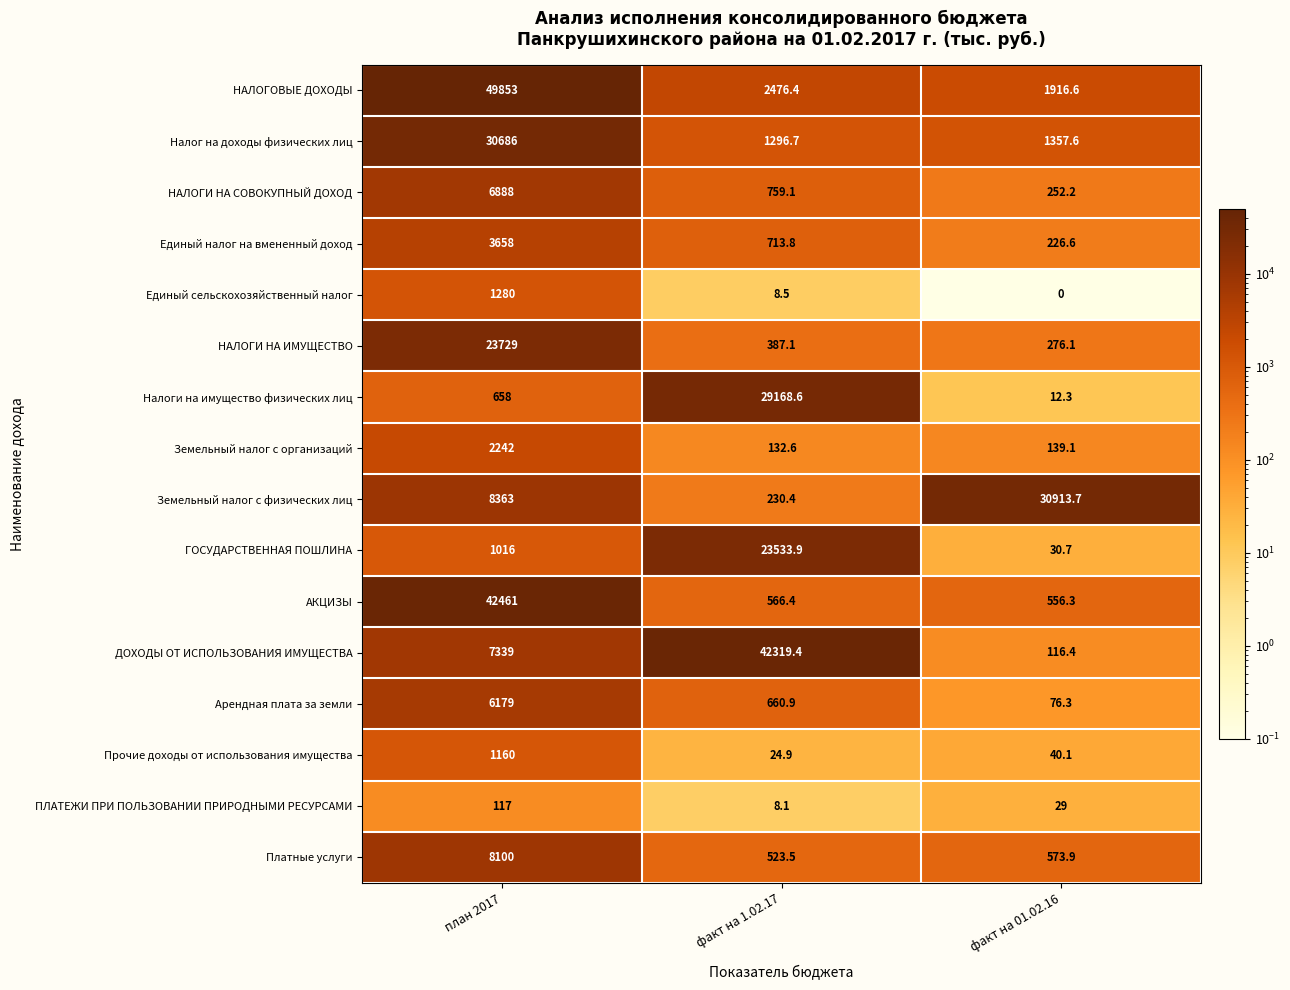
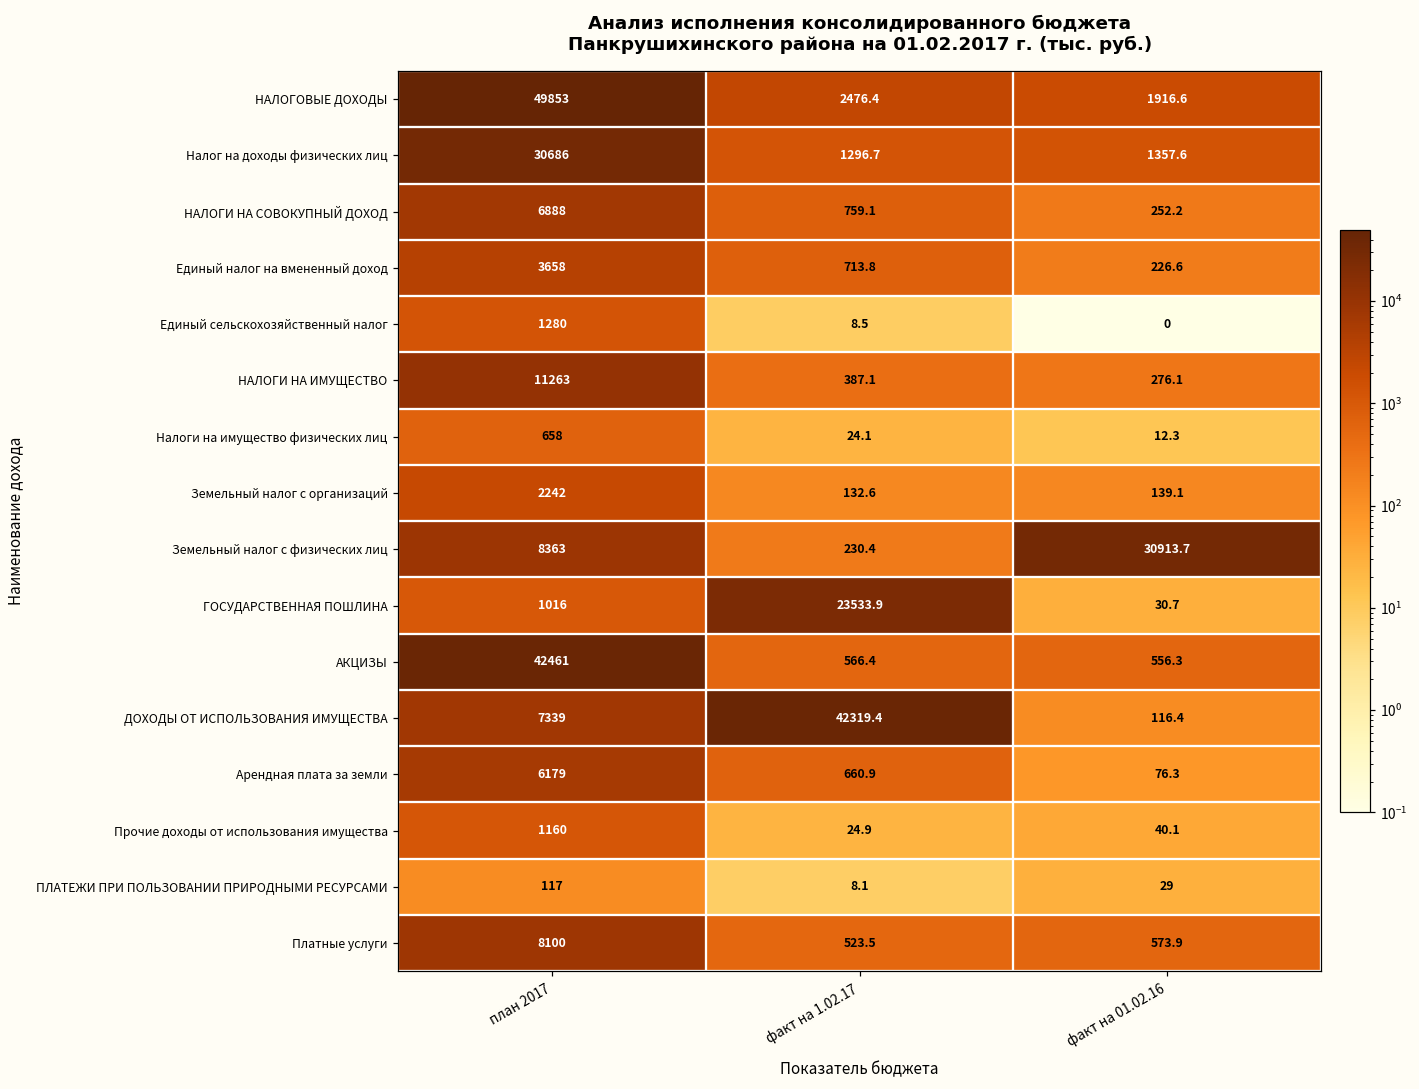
  {
    "НАЛОГОВЫЕ ДОХОДЫ": {
      "план 2017": 49853,
      "факт на 1.02.17": 2476.4,
      "факт на 01.02.16": 1916.6
    },
    "Налог на доходы физических лиц": {
      "план 2017": 30686,
      "факт на 1.02.17": 1296.7,
      "факт на 01.02.16": 1357.6
    },
    "НАЛОГИ НА СОВОКУПНЫЙ ДОХОД": {
      "план 2017": 6888,
      "факт на 1.02.17": 759.1,
      "факт на 01.02.16": 252.2
    },
    "Единый налог на вмененный доход": {
      "план 2017": 3658,
      "факт на 1.02.17": 713.8,
      "факт на 01.02.16": 226.6
    },
    "Единый сельскохозяйственный налог": {
      "план 2017": 1280,
      "факт на 1.02.17": 8.5,
      "факт на 01.02.16": 0
    },
    "НАЛОГИ НА ИМУЩЕСТВО": {
-     "план 2017": 23729,
+     "план 2017": 11263,
      "факт на 1.02.17": 387.1,
      "факт на 01.02.16": 276.1
    },
    "Налоги на имущество физических лиц": {
      "план 2017": 658,
-     "факт на 1.02.17": 29168.6,
+     "факт на 1.02.17": 24.1,
      "факт на 01.02.16": 12.3
    },
    "Земельный налог с организаций": {
      "план 2017": 2242,
      "факт на 1.02.17": 132.6,
      "факт на 01.02.16": 139.1
    },
    "Земельный налог с физических лиц": {
      "план 2017": 8363,
      "факт на 1.02.17": 230.4,
      "факт на 01.02.16": 30913.7
    },
    "ГОСУДАРСТВЕННАЯ ПОШЛИНА": {
      "план 2017": 1016,
      "факт на 1.02.17": 23533.9,
      "факт на 01.02.16": 30.7
    },
    "АКЦИЗЫ": {
      "план 2017": 42461,
      "факт на 1.02.17": 566.4,
      "факт на 01.02.16": 556.3
    },
    "ДОХОДЫ ОТ ИСПОЛЬЗОВАНИЯ ИМУЩЕСТВА": {
      "план 2017": 7339,
      "факт на 1.02.17": 42319.4,
      "факт на 01.02.16": 116.4
    },
    "Арендная плата за земли": {
      "план 2017": 6179,
      "факт на 1.02.17": 660.9,
      "факт на 01.02.16": 76.3
    },
    "Прочие доходы от использования имущества": {
      "план 2017": 1160,
      "факт на 1.02.17": 24.9,
      "факт на 01.02.16": 40.1
    },
    "ПЛАТЕЖИ ПРИ ПОЛЬЗОВАНИИ ПРИРОДНЫМИ РЕСУРСАМИ": {
      "план 2017": 117,
      "факт на 1.02.17": 8.1,
      "факт на 01.02.16": 29
    },
    "Платные услуги": {
      "план 2017": 8100,
      "факт на 1.02.17": 523.5,
      "факт на 01.02.16": 573.9
    }
  }
